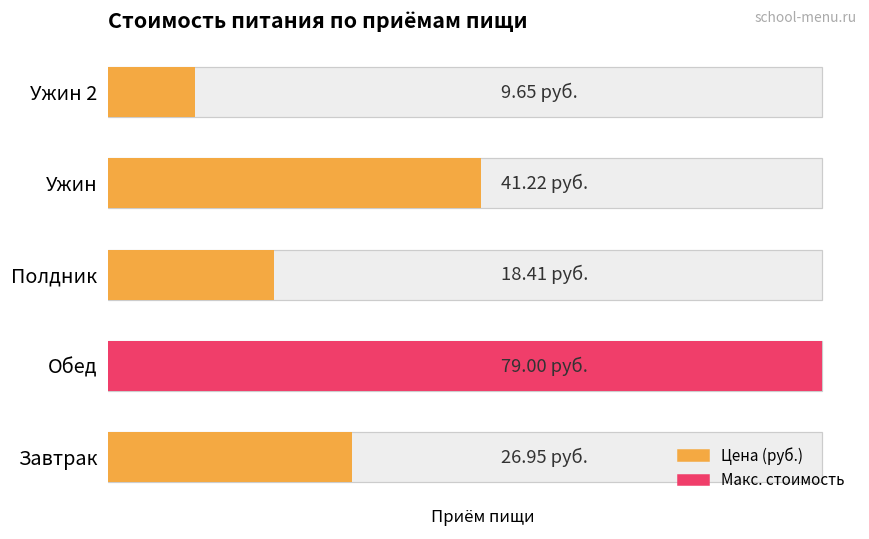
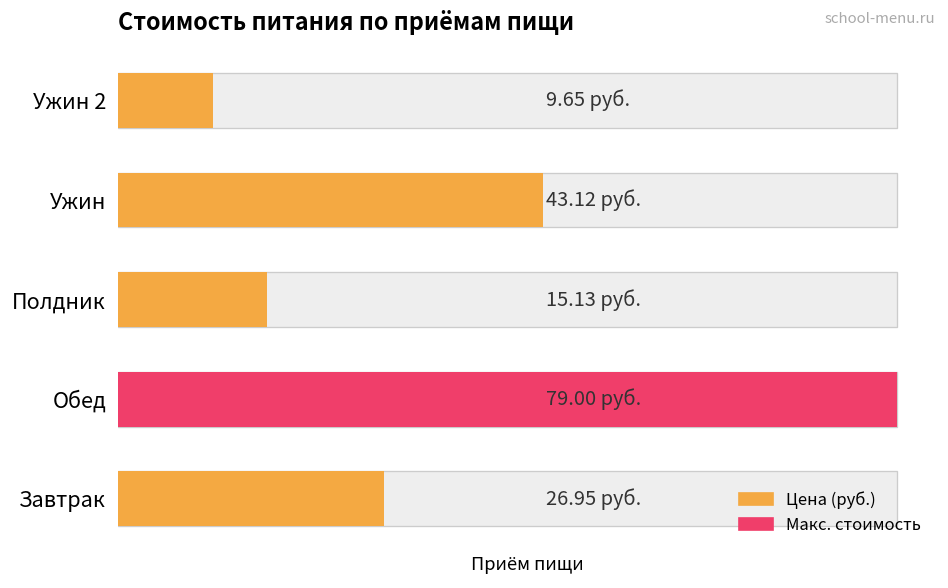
  {
    "Макс. стоимость": {
      "Обед": 79.00
    },
    "Цена (руб.)": {
-     "Ужин": 41.22,
-     "Полдник": 18.41,
+     "Ужин": 43.12,
+     "Полдник": 15.13,
      "Обед": 79.00
    }
  }
